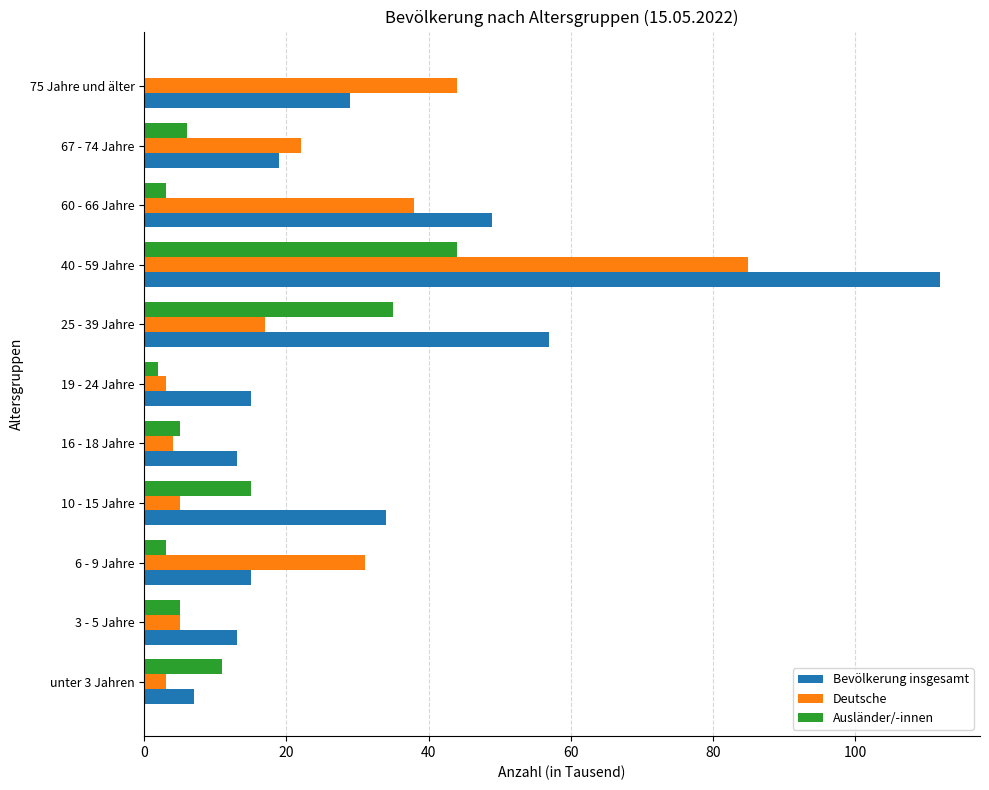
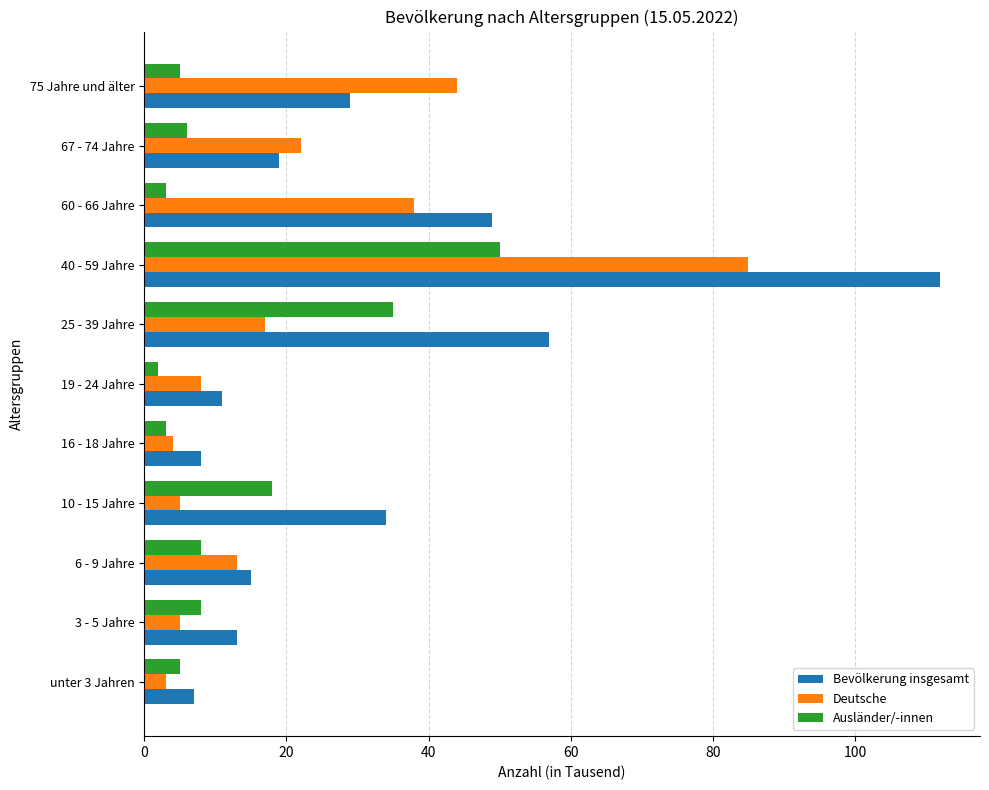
  {
    "Bevölkerung insgesamt": {
      "75 Jahre und älter": 29,
      "67 - 74 Jahre": 19,
      "60 - 66 Jahre": 49,
      "40 - 59 Jahre": 112,
      "25 - 39 Jahre": 57,
-     "19 - 24 Jahre": 15,
-     "16 - 18 Jahre": 13,
+     "19 - 24 Jahre": 11,
+     "16 - 18 Jahre": 8,
      "10 - 15 Jahre": 34,
      "6 - 9 Jahre": 15,
      "3 - 5 Jahre": 13,
      "unter 3 Jahren": 7
    },
    "Deutsche": {
      "75 Jahre und älter": 44,
      "67 - 74 Jahre": 22,
      "60 - 66 Jahre": 38,
      "40 - 59 Jahre": 85,
      "25 - 39 Jahre": 17,
-     "19 - 24 Jahre": 3,
+     "19 - 24 Jahre": 8,
      "16 - 18 Jahre": 4,
      "10 - 15 Jahre": 5,
-     "6 - 9 Jahre": 31,
+     "6 - 9 Jahre": 13,
      "3 - 5 Jahre": 5,
      "unter 3 Jahren": 3
    },
    "Ausländer/-innen": {
-     "75 Jahre und älter": 0,
+     "75 Jahre und älter": 5,
      "67 - 74 Jahre": 6,
      "60 - 66 Jahre": 3,
-     "40 - 59 Jahre": 44,
+     "40 - 59 Jahre": 50,
      "25 - 39 Jahre": 35,
      "19 - 24 Jahre": 2,
-     "16 - 18 Jahre": 5,
-     "10 - 15 Jahre": 15,
-     "6 - 9 Jahre": 3,
-     "3 - 5 Jahre": 5,
-     "unter 3 Jahren": 11
+     "16 - 18 Jahre": 3,
+     "10 - 15 Jahre": 18,
+     "6 - 9 Jahre": 8,
+     "3 - 5 Jahre": 8,
+     "unter 3 Jahren": 5
    }
  }
